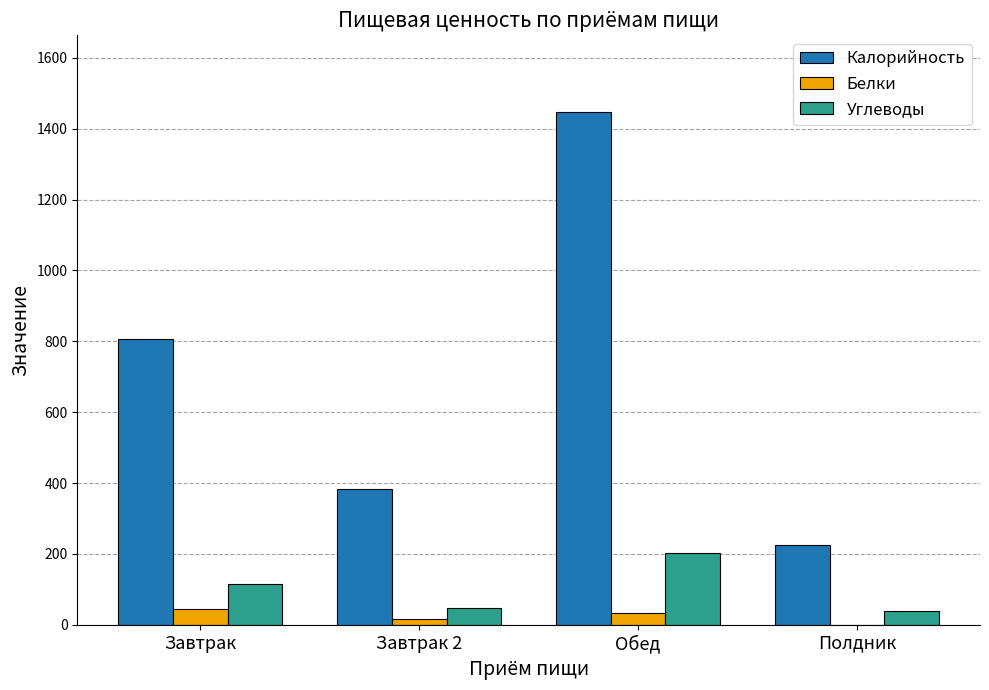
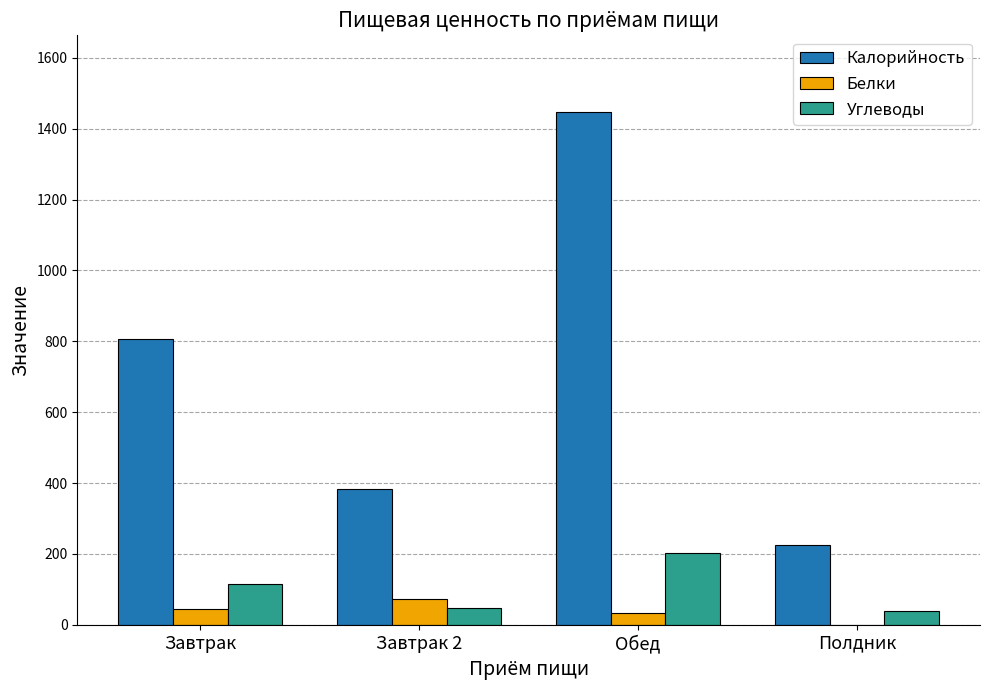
  {
    "Белки": {
      "Завтрак": 40,
-     "Завтрак 2": 20,
+     "Завтрак 2": 70,
      "Обед": 30
    }
  }
